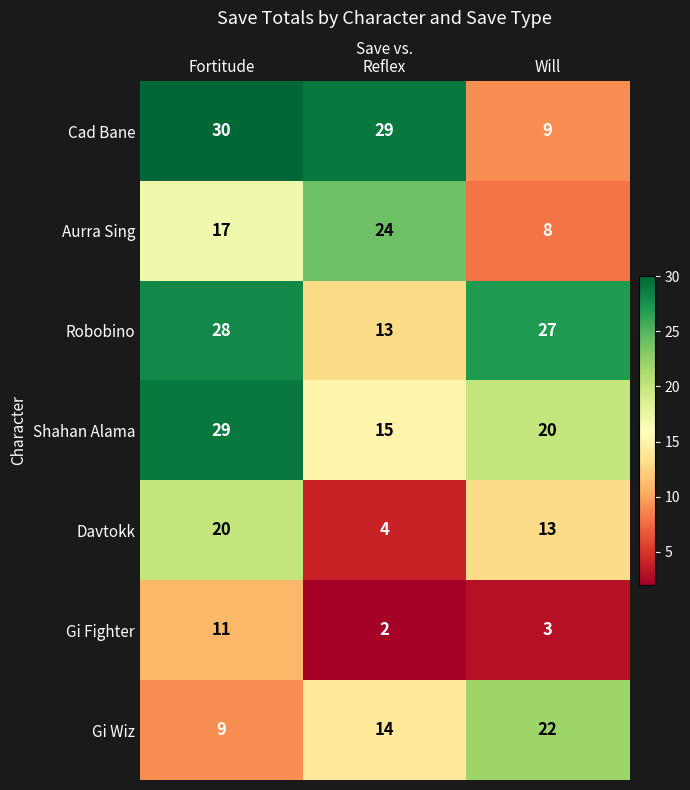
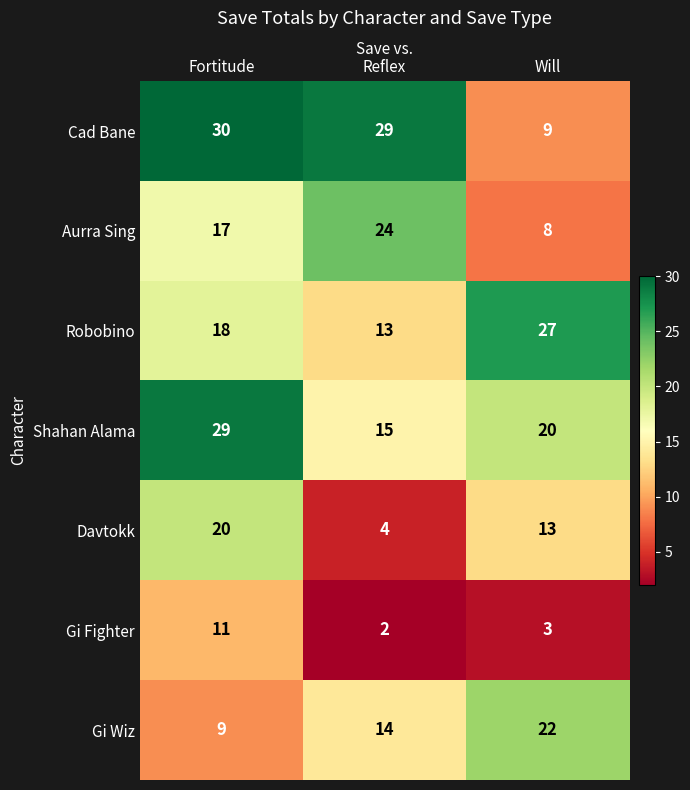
  {
    "Cad Bane": {
      "Fortitude": 30,
      "Reflex": 29,
      "Will": 9
    },
    "Aurra Sing": {
      "Fortitude": 17,
      "Reflex": 24,
      "Will": 8
    },
    "Robobino": {
-     "Fortitude": 28,
+     "Fortitude": 18,
      "Reflex": 13,
      "Will": 27
    },
    "Shahan Alama": {
      "Fortitude": 29,
      "Reflex": 15,
      "Will": 20
    },
    "Davtokk": {
      "Fortitude": 20,
      "Reflex": 4,
      "Will": 13
    },
    "Gi Fighter": {
      "Fortitude": 11,
      "Reflex": 2,
      "Will": 3
    },
    "Gi Wiz": {
      "Fortitude": 9,
      "Reflex": 14,
      "Will": 22
    }
  }
